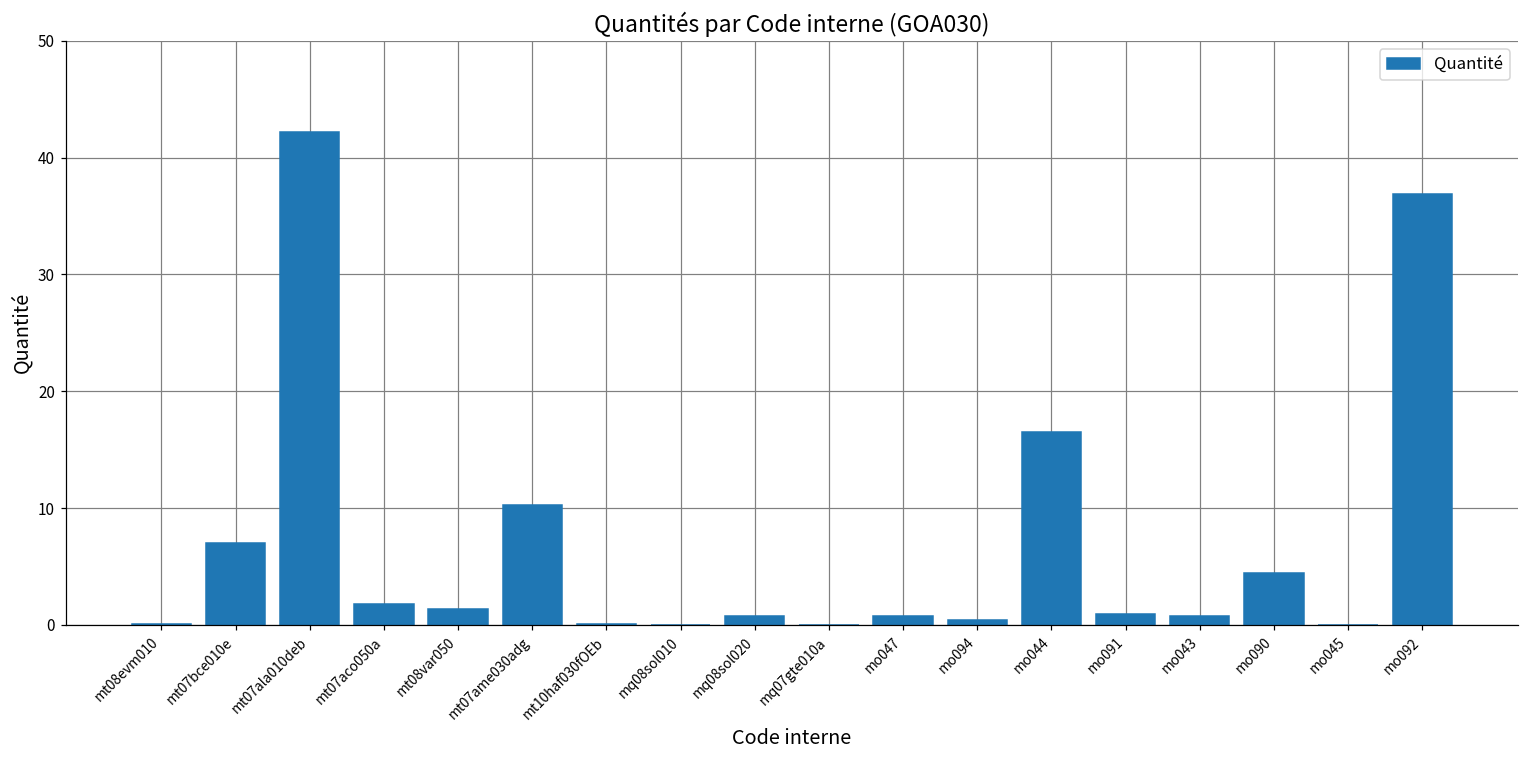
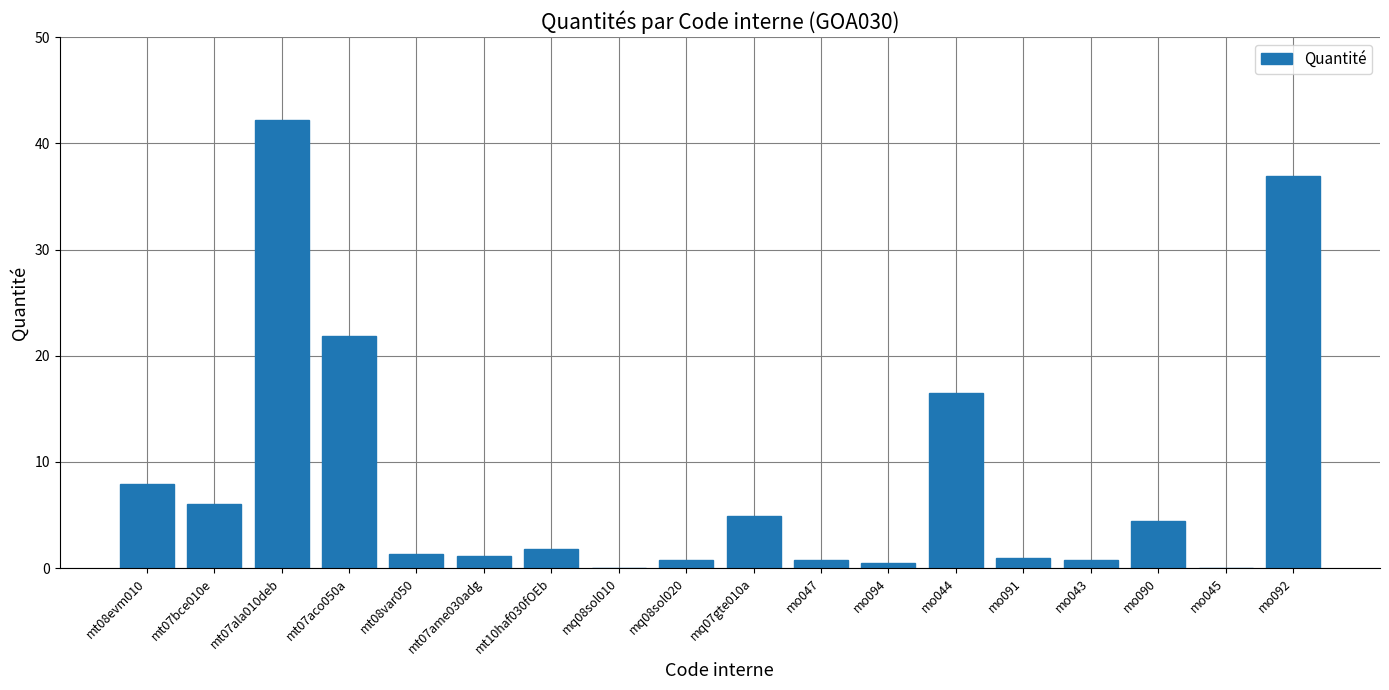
  {
-   "mt08evm010": 0.1,
-   "mt07bce010e": 7,
+   "mt08evm010": 7.9,
+   "mt07bce010e": 6,
    "mt07ala010deb": 42.2,
-   "mt07aco050a": 1.8,
+   "mt07aco050a": 21.9,
    "mt08var050": 1.4,
-   "mt07ame030adg": 10.3,
-   "mt10haf030fOEb": 0.1,
+   "mt07ame030adg": 1.1,
+   "mt10haf030fOEb": 1.8,
    "mq08sol020": 0.7,
-   "mq07gte010a": 0.0,
+   "mq07gte010a": 4.9,
    "mo047": 0.7,
    "mo094": 0.4,
    "mo044": 16.5,
    "mo091": 1.0,
    "mo043": 0.8,
    "mo090": 4.5,
    "mo092": 36.9
  }
